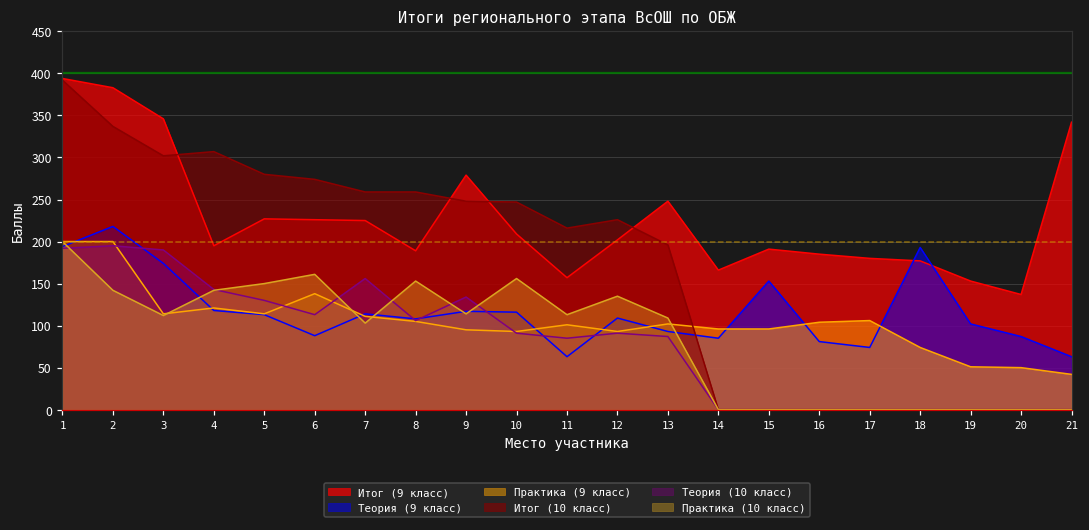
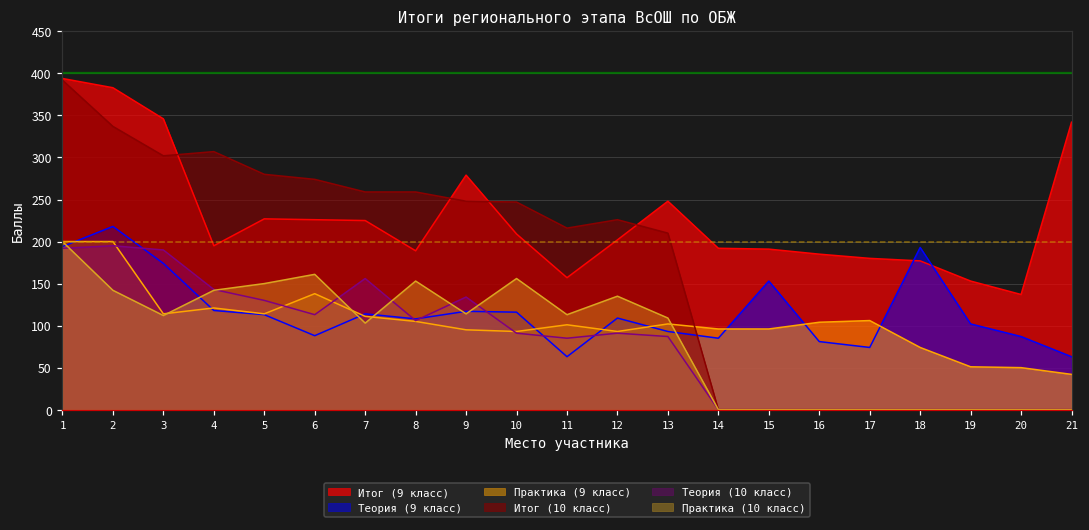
  {
    "Итог (9 класс)": {
      "2": 380,
      "3": 350,
      "4": 200,
      "5": 230,
      "6": 230,
      "7": 230,
      "8": 190,
      "9": 280,
      "10": 210,
      "11": 160,
      "12": 200,
      "13": 250,
-     "14": 170,
+     "14": 190,
      "15": 190,
      "16": 190,
      "17": 180,
      "18": 180,
      "19": 150,
      "20": 140,
      "21": 340
    },
    "Теория (9 класс)": {
      "2": 220,
      "3": 170,
      "6": 90,
      "10": 120,
      "11": 60,
      "12": 110,
      "13": 90,
      "14": 90,
      "15": 150,
      "16": 80,
      "17": 70,
      "18": 190,
      "19": 100,
      "20": 90,
      "21": 60
    },
    "Итог (10 класс)": {
      "2": 340,
      "3": 300,
      "4": 310,
      "5": 280,
      "6": 270,
      "7": 260,
      "8": 260,
      "9": 250,
      "10": 250,
      "11": 220,
      "12": 230,
-     "13": 200
+     "13": 210
    },
    "Теория (10 класс)": {
      "2": 200,
      "3": 190,
      "5": 130,
      "6": 110,
      "7": 160,
      "9": 130,
      "11": 90,
      "13": 90
    }
  }
